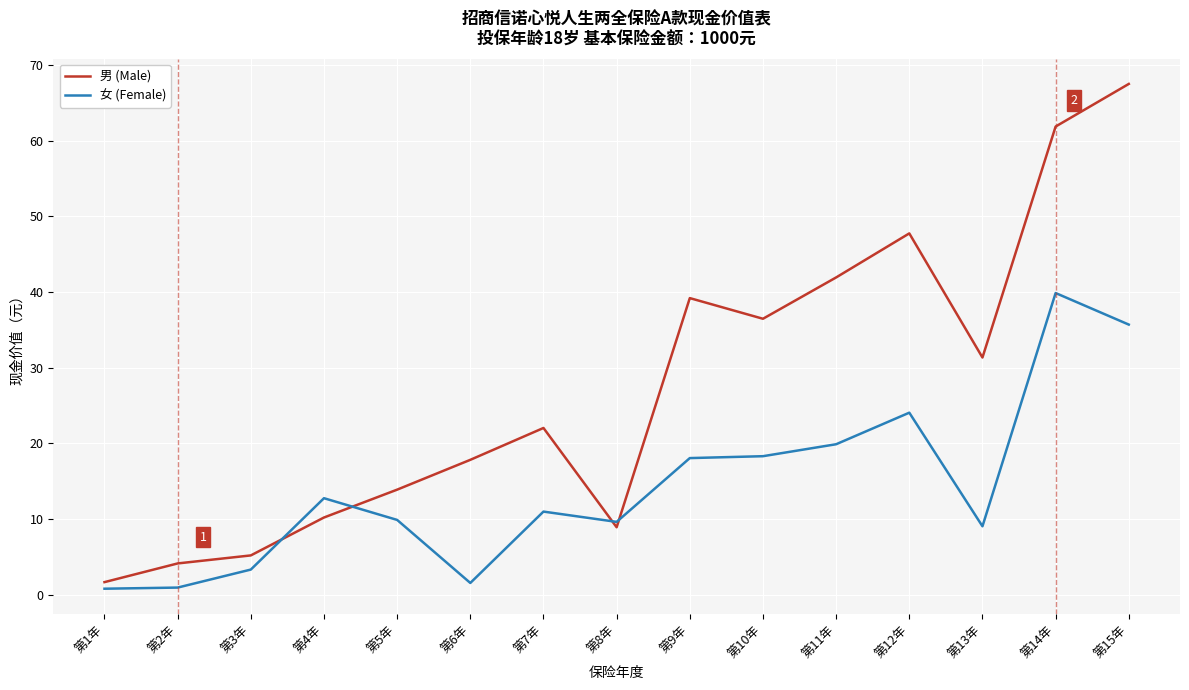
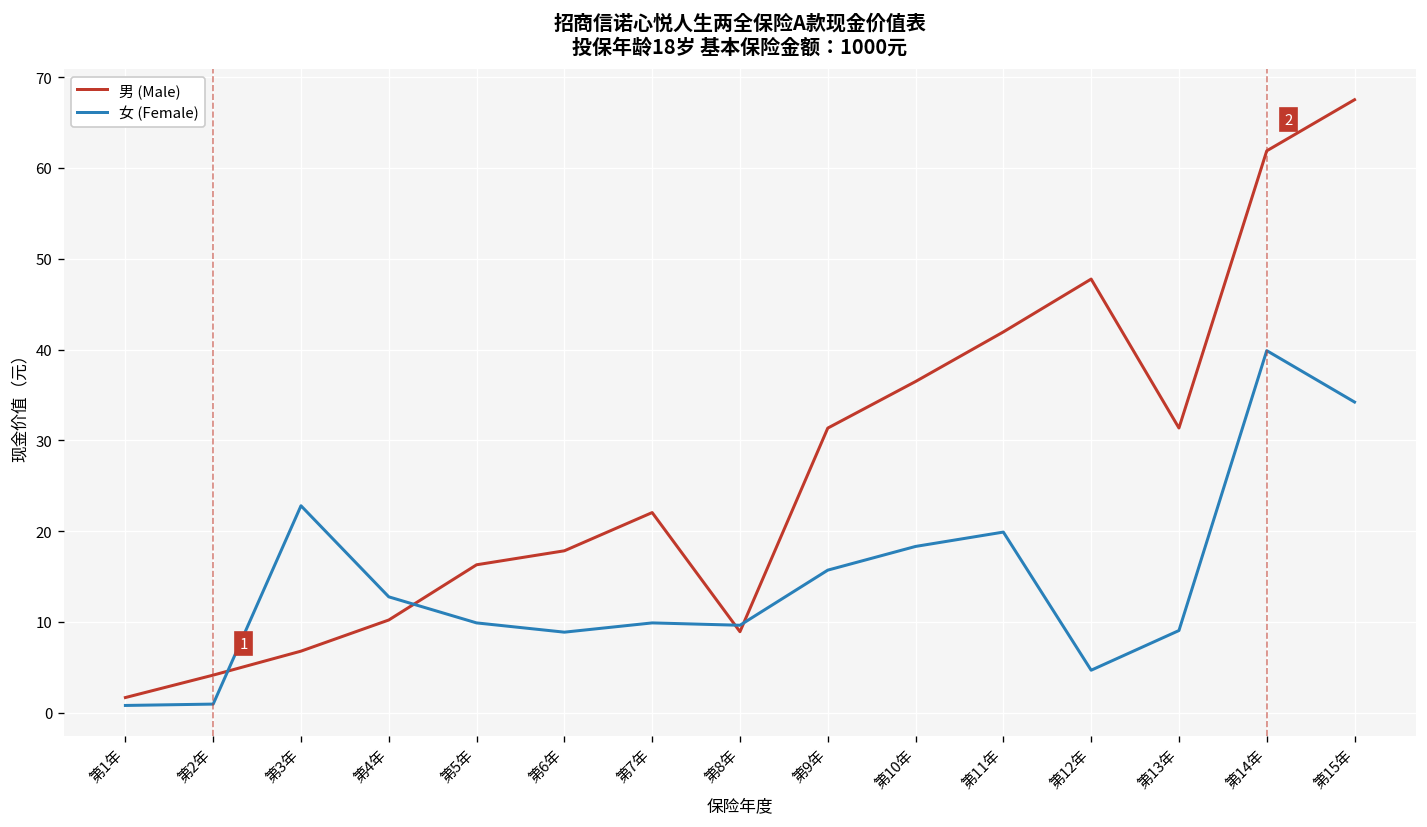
  {
    "男 (Male)": {
      "第1年": 2,
      "第2年": 4,
-     "第3年": 5,
+     "第3年": 7,
      "第4年": 10,
-     "第5年": 14,
+     "第5年": 16,
      "第6年": 18,
      "第7年": 22,
      "第8年": 9,
-     "第9年": 39,
+     "第9年": 31,
      "第10年": 36,
      "第11年": 42,
      "第12年": 48,
      "第13年": 31,
      "第15年": 68
    },
    "女 (Female)": {
      "第1年": 1,
      "第2年": 1,
-     "第3年": 3,
+     "第3年": 23,
      "第4年": 13,
      "第5年": 10,
-     "第6年": 2,
-     "第7年": 11,
+     "第6年": 9,
+     "第7年": 10,
      "第8年": 10,
-     "第9年": 18,
+     "第9年": 16,
      "第10年": 18,
      "第11年": 20,
-     "第12年": 24,
+     "第12年": 5,
      "第13年": 9,
      "第14年": 40,
-     "第15年": 36
+     "第15年": 34
    }
  }
